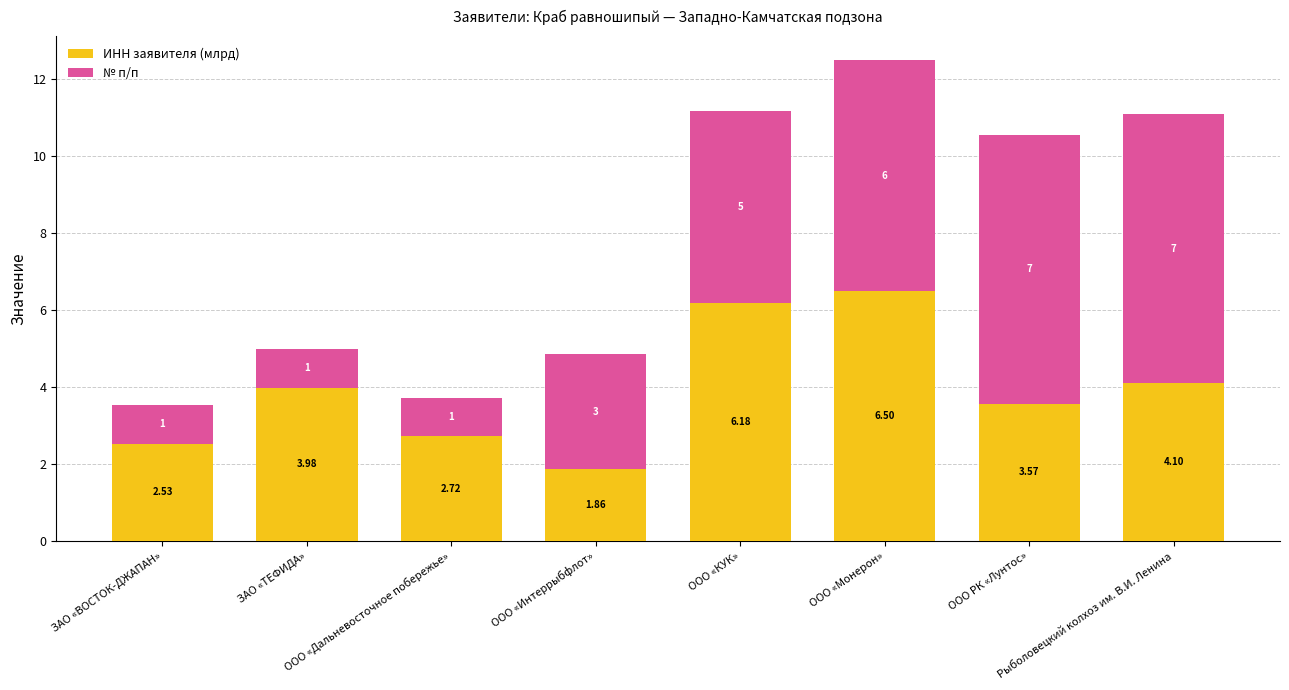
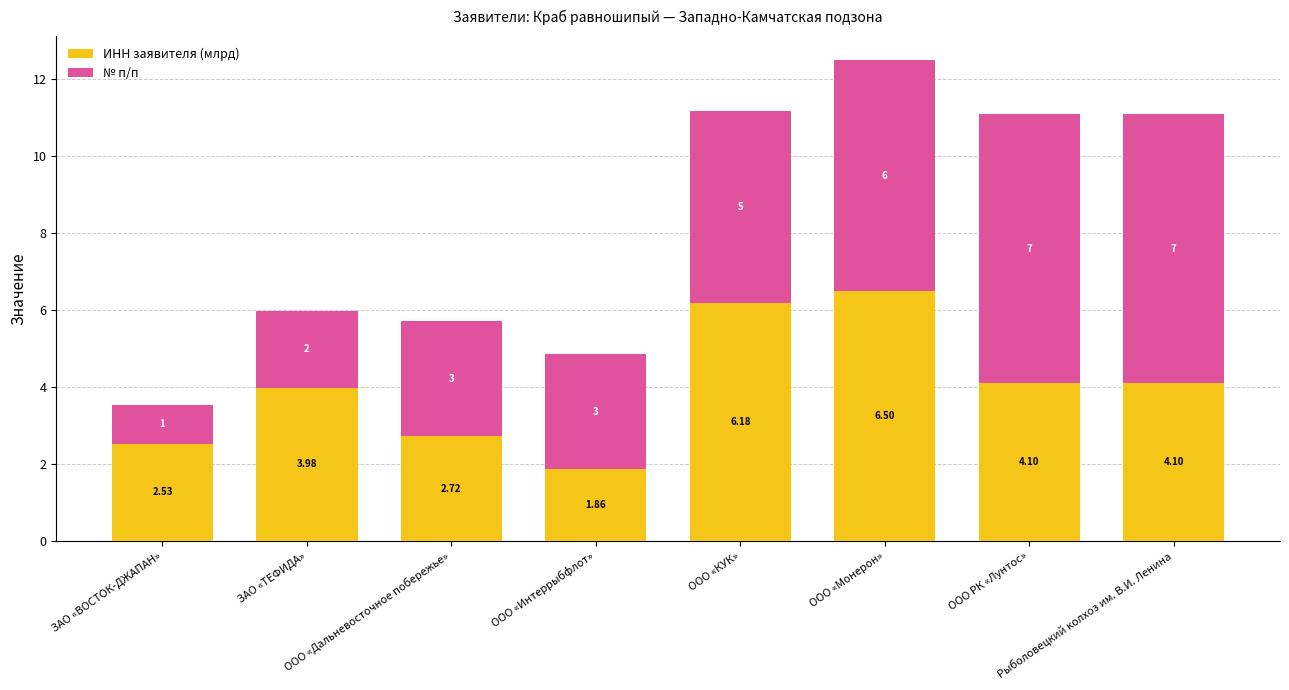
  {
    "ИНН заявителя (млрд)": {
      "ЗАО «ВОСТОК-ДЖАПАН»": 2.53,
      "ЗАО «ТЕФИДА»": 3.98,
      "ООО «Дальневосточное побережье»": 2.72,
      "ООО «Интеррыбфлот»": 1.86,
      "ООО «КУК»": 6.18,
      "ООО «Монерон»": 6.50,
-     "ООО РК «Лунтос»": 3.57,
+     "ООО РК «Лунтос»": 4.10,
      "Рыболовецкий колхоз им. В.И. Ленина": 4.10
    },
    "№ п/п": {
      "ЗАО «ВОСТОК-ДЖАПАН»": 1,
-     "ЗАО «ТЕФИДА»": 1,
-     "ООО «Дальневосточное побережье»": 1,
+     "ЗАО «ТЕФИДА»": 2,
+     "ООО «Дальневосточное побережье»": 3,
      "ООО «Интеррыбфлот»": 3,
      "ООО «КУК»": 5,
      "ООО «Монерон»": 6,
      "ООО РК «Лунтос»": 7,
      "Рыболовецкий колхоз им. В.И. Ленина": 7
    }
  }
